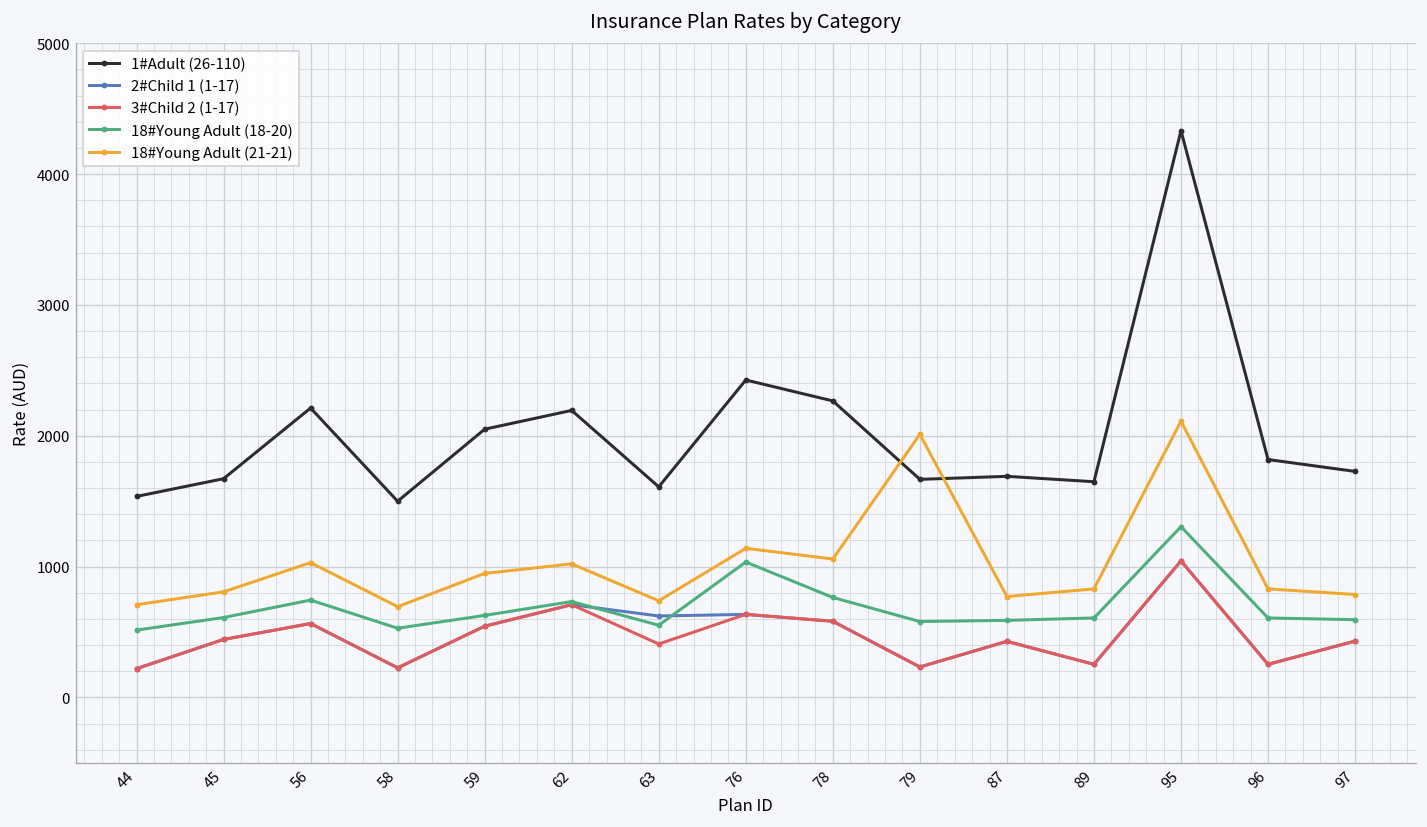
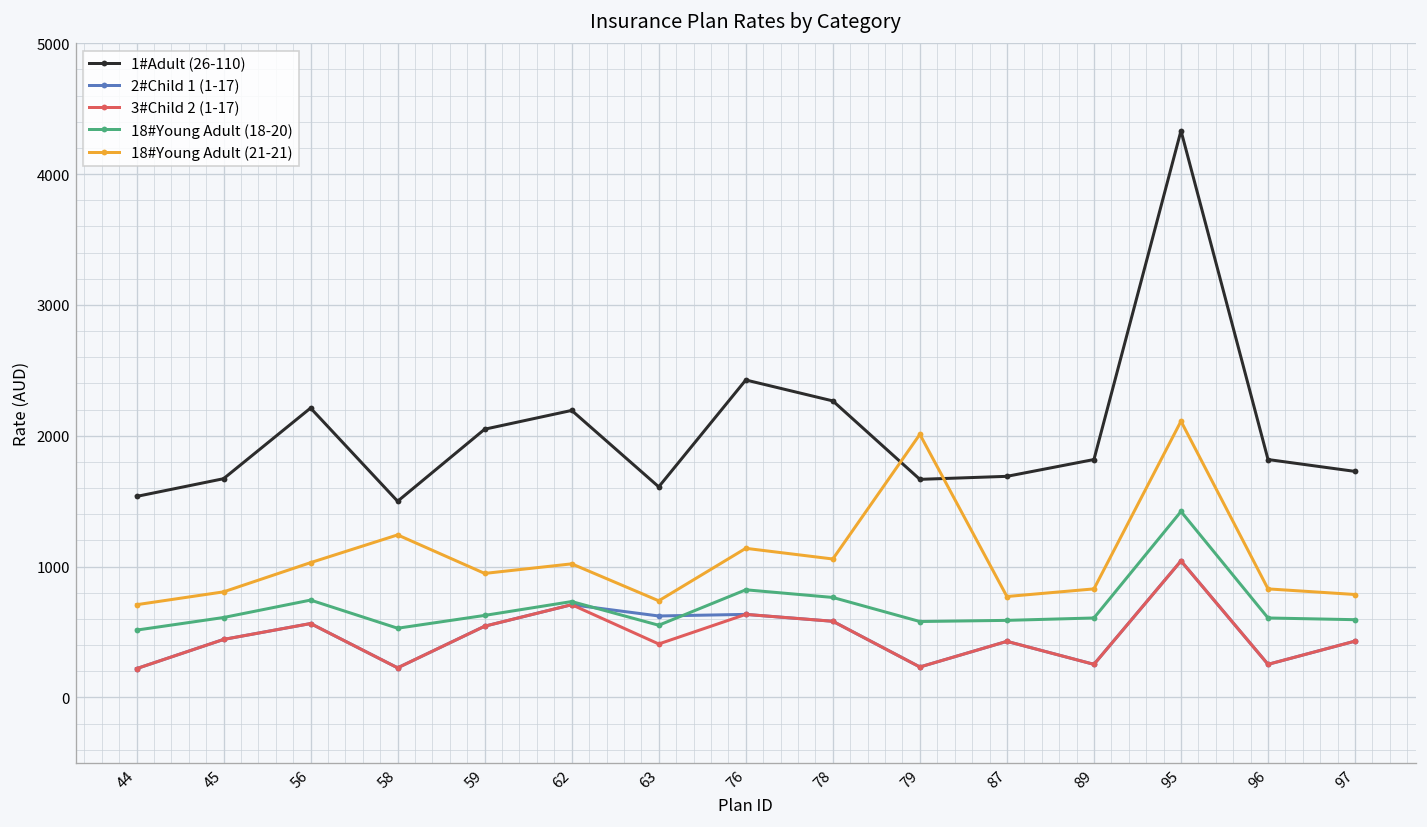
  {
    "1#Adult (26-110)": {
      "44": 1540,
      "45": 1670,
      "56": 2210,
      "58": 1500,
      "59": 2050,
      "62": 2190,
      "63": 1610,
      "76": 2430,
      "78": 2270,
      "79": 1670,
      "87": 1690,
-     "89": 1650,
+     "89": 1820,
      "95": 4330,
      "96": 1820,
      "97": 1730
    },
    "2#Child 1 (1-17)": {
      "63": 620
    },
    "3#Child 2 (1-17)": {
      "63": 410
    },
    "18#Young Adult (18-20)": {
      "44": 510,
      "45": 610,
      "56": 740,
      "58": 530,
      "59": 630,
      "62": 730,
      "63": 550,
-     "76": 1030,
+     "76": 820,
      "78": 760,
      "79": 580,
      "87": 590,
      "89": 610,
-     "95": 1300,
+     "95": 1420,
      "96": 610,
      "97": 590
    },
    "18#Young Adult (21-21)": {
      "44": 710,
      "45": 810,
      "56": 1030,
-     "58": 690,
+     "58": 1240,
      "59": 950,
      "62": 1020,
      "63": 740,
      "76": 1140,
      "78": 1060,
      "79": 2010,
      "87": 770,
      "89": 830,
      "95": 2110,
      "96": 830,
      "97": 790
    }
  }
